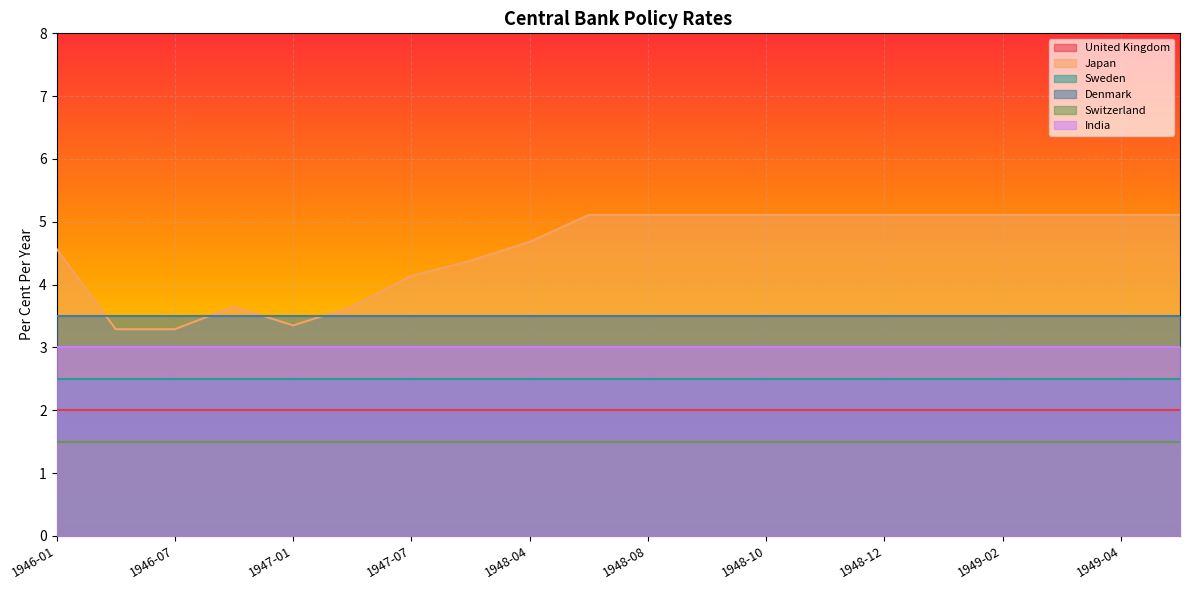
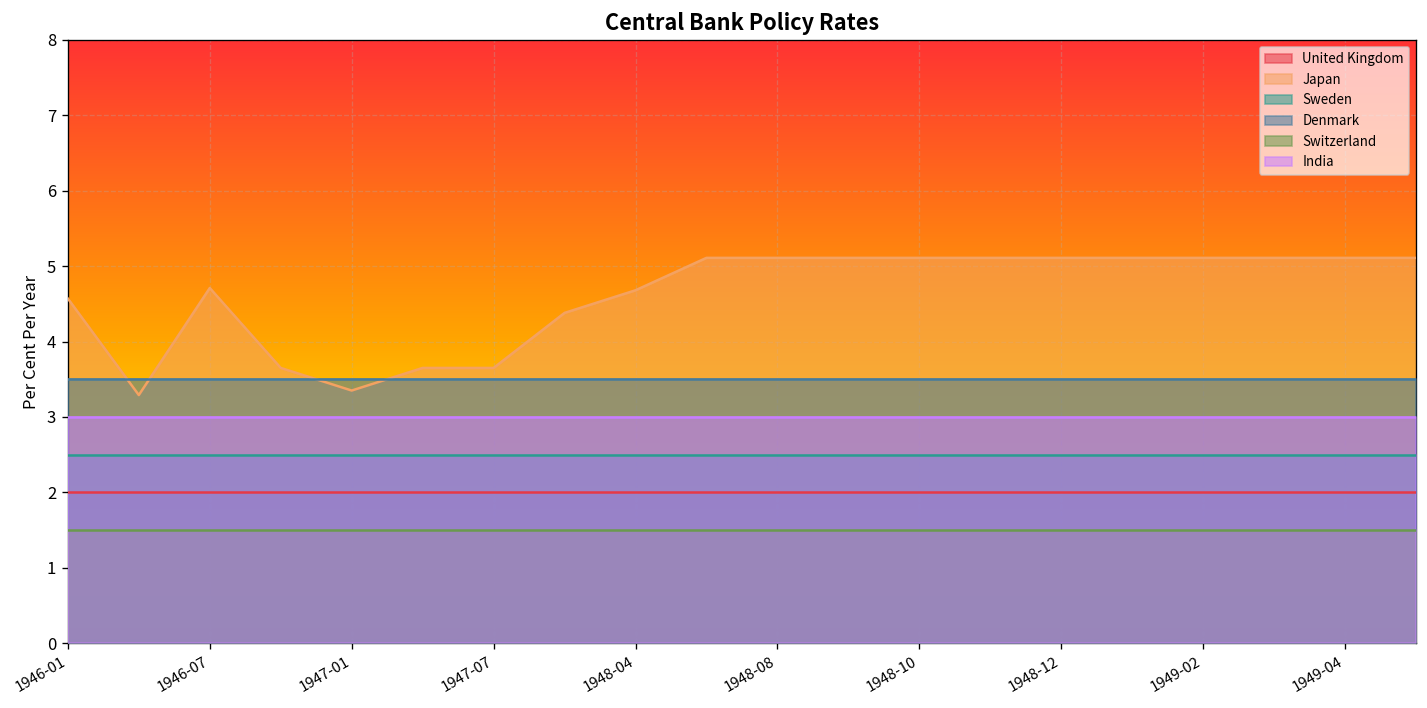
  {
    "United Kingdom": {
      "1946-01": 2.0,
      "1946-07": 2.0,
      "1947-01": 2.0,
      "1947-07": 2.0,
      "1948-04": 2.0,
      "1948-08": 2.0,
      "1948-10": 2.0,
      "1948-12": 2.0,
      "1949-02": 2.0,
      "1949-04": 2.0
    },
    "Japan": {
      "1946-01": 4.6,
-     "1946-07": 3.3,
+     "1946-07": 4.7,
      "1947-01": 3.4,
-     "1947-07": 4.1,
+     "1947-07": 3.7,
      "1948-04": 4.7,
      "1948-08": 5.1,
      "1948-10": 5.1,
      "1948-12": 5.1,
      "1949-02": 5.1,
      "1949-04": 5.1
    },
    "Switzerland": {
      "1946-01": 1.5,
      "1946-07": 1.5,
      "1947-01": 1.5,
      "1947-07": 1.5,
      "1948-04": 1.5,
      "1948-08": 1.5,
      "1948-10": 1.5,
      "1948-12": 1.5,
      "1949-02": 1.5,
      "1949-04": 1.5
    },
    "India": {
      "1946-01": 3.0,
      "1946-07": 3.0,
      "1947-01": 3.0,
      "1947-07": 3.0,
      "1948-04": 3.0,
      "1948-08": 3.0,
      "1948-10": 3.0,
      "1948-12": 3.0,
      "1949-02": 3.0,
      "1949-04": 3.0
    }
  }
